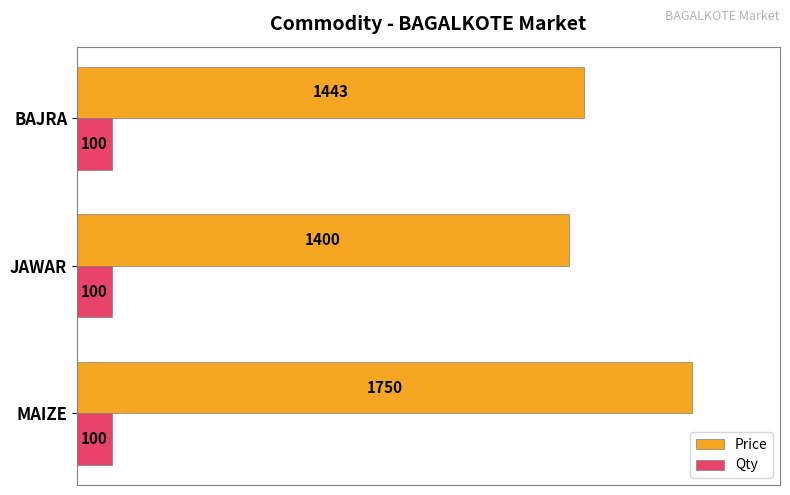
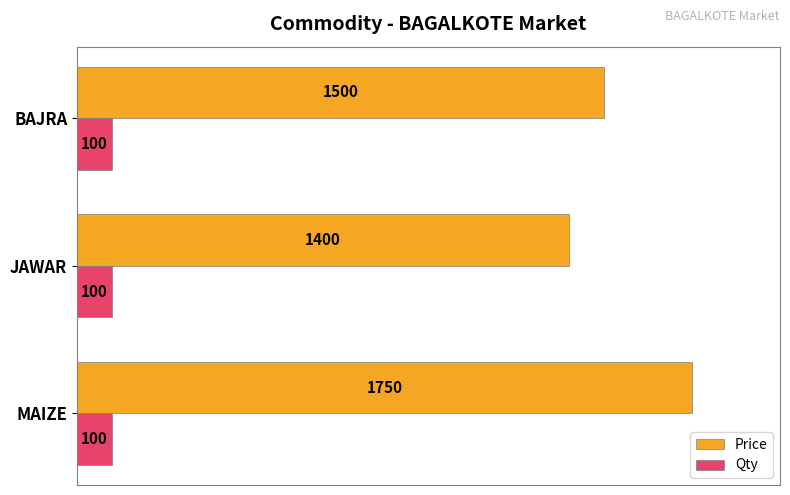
  {
    "Price": {
-     "BAJRA": 1443,
+     "BAJRA": 1500,
      "JAWAR": 1400,
      "MAIZE": 1750
    },
    "Qty": {
      "BAJRA": 100,
      "JAWAR": 100,
      "MAIZE": 100
    }
  }
